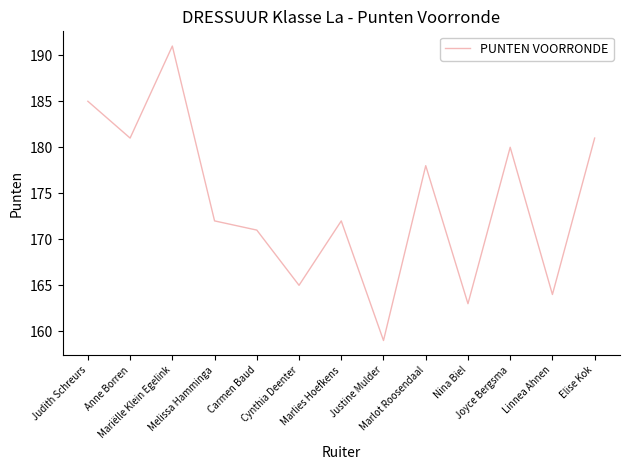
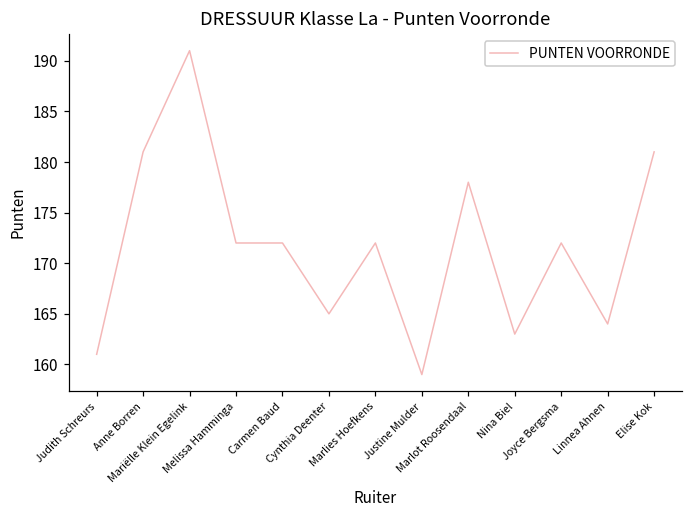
  {
-   "Judith Schreurs": 185,
+   "Judith Schreurs": 161,
    "Anne Borren": 181,
    "Mariëlle Klein Egelink": 191,
    "Melissa Hamminga": 172,
-   "Carmen Baud": 171,
+   "Carmen Baud": 172,
    "Cynthia Deenter": 165,
    "Marlies Hoefkens": 172,
    "Justine Mulder": 159,
    "Marlot Roosendaal": 178,
    "Nina Biel": 163,
-   "Joyce Bergsma": 180,
+   "Joyce Bergsma": 172,
    "Linnea Ahnen": 164,
    "Elise Kok": 181
  }
